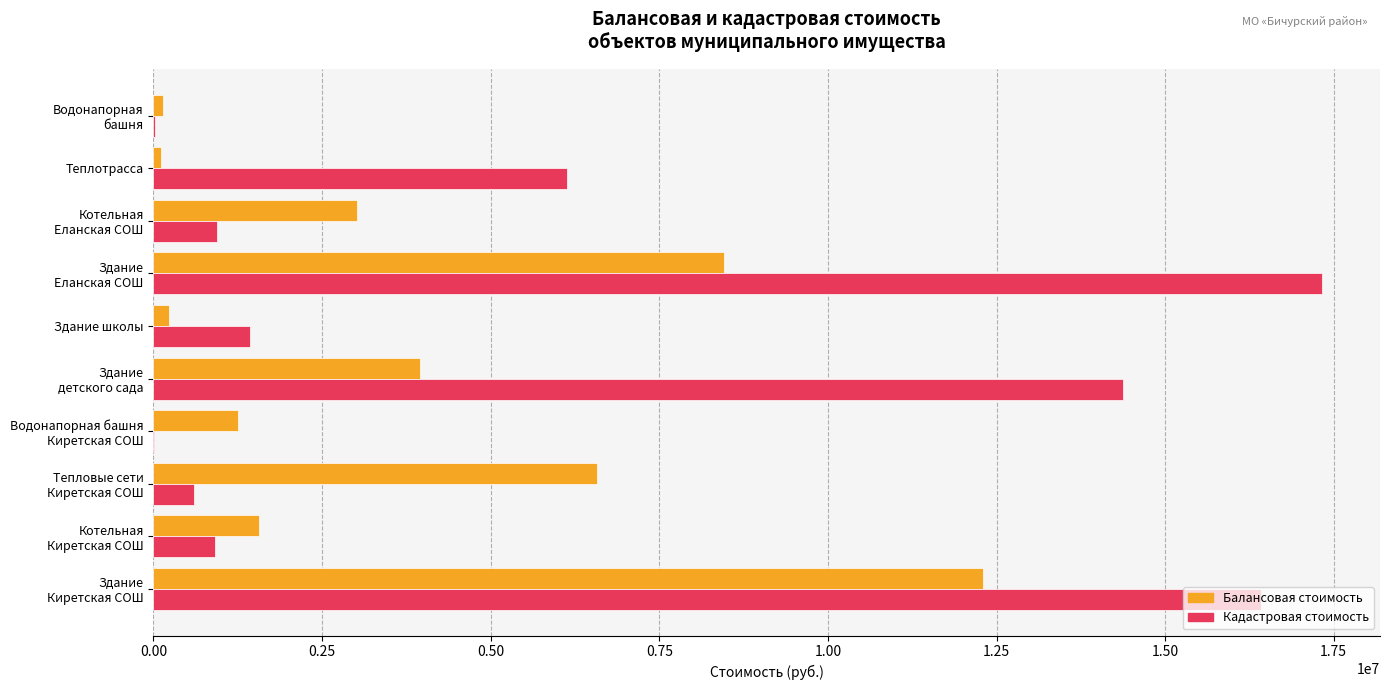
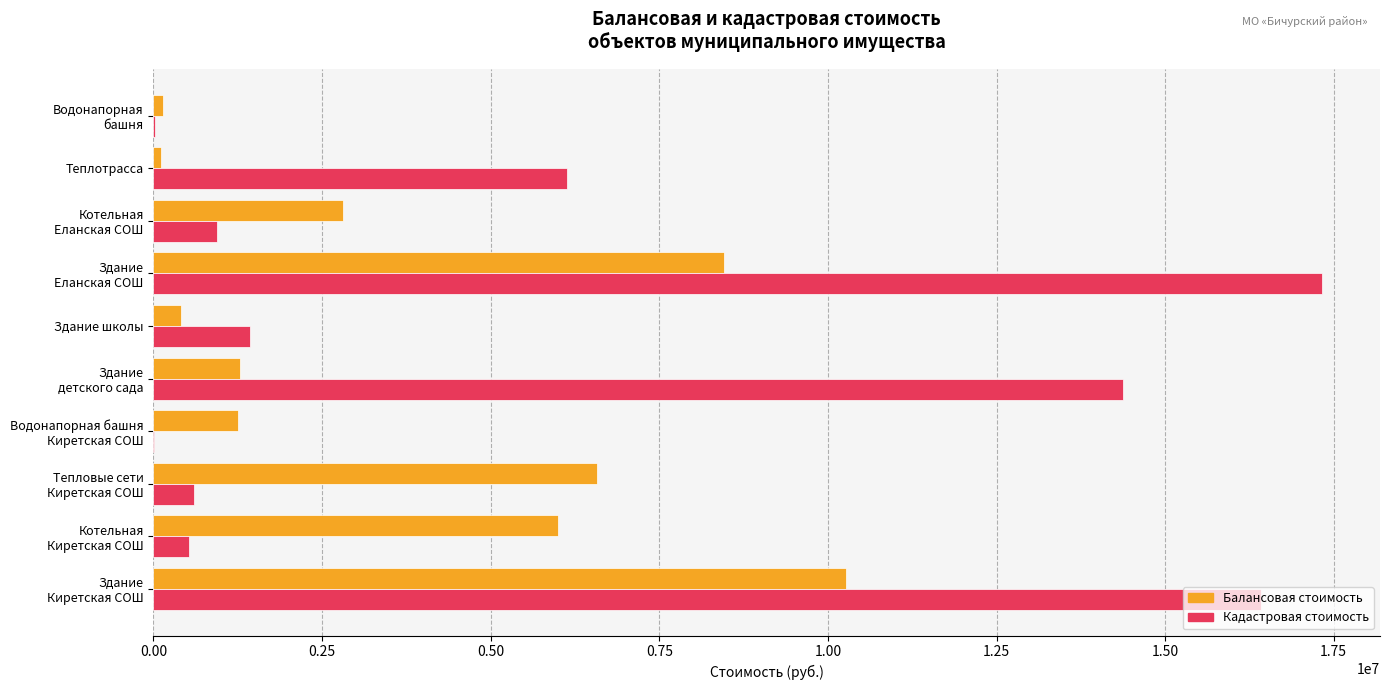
  {
    "Балансовая стоимость": {
      "Водонапорная башня": 100000,
      "Теплотрасса": 100000,
-     "Котельная Еланская СОШ": 3000000,
+     "Котельная Еланская СОШ": 2800000,
      "Здание Еланская СОШ": 8500000,
-     "Здание школы": 200000,
-     "Здание детского сада": 3900000,
+     "Здание школы": 400000,
+     "Здание детского сада": 1300000,
      "Водонапорная башня Киретская СОШ": 1300000,
      "Тепловые сети Киретская СОШ": 6600000,
-     "Котельная Киретская СОШ": 1600000,
-     "Здание Киретская СОШ": 12300000
+     "Котельная Киретская СОШ": 6000000,
+     "Здание Киретская СОШ": 10300000
    },
    "Кадастровая стоимость": {
      "Теплотрасса": 6100000,
      "Котельная Еланская СОШ": 900000,
      "Здание Еланская СОШ": 17300000,
      "Здание школы": 1400000,
      "Здание детского сада": 14400000,
      "Тепловые сети Киретская СОШ": 600000,
-     "Котельная Киретская СОШ": 900000
+     "Котельная Киретская СОШ": 500000
    }
  }
